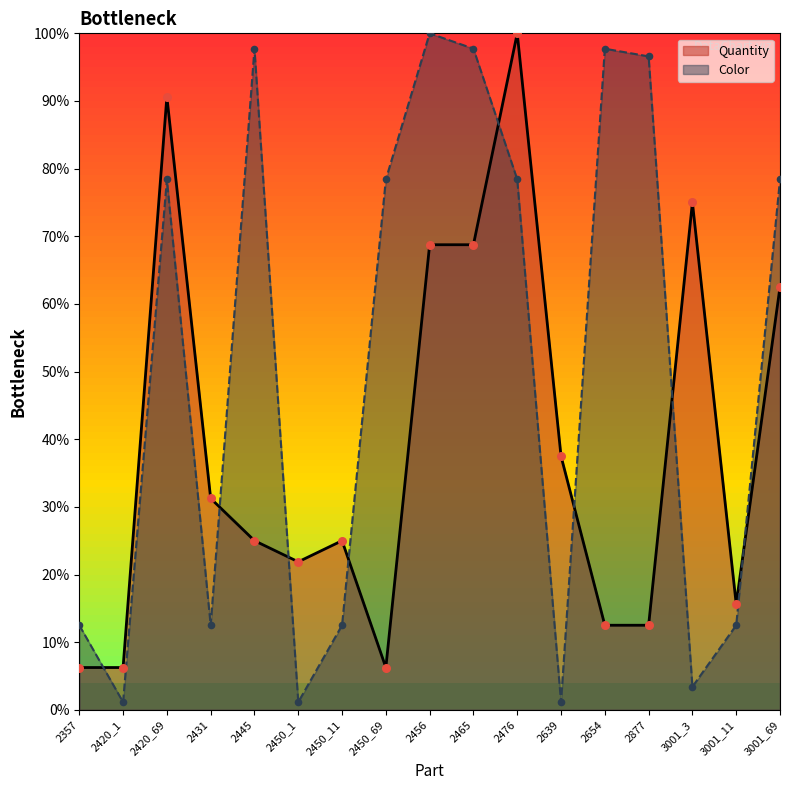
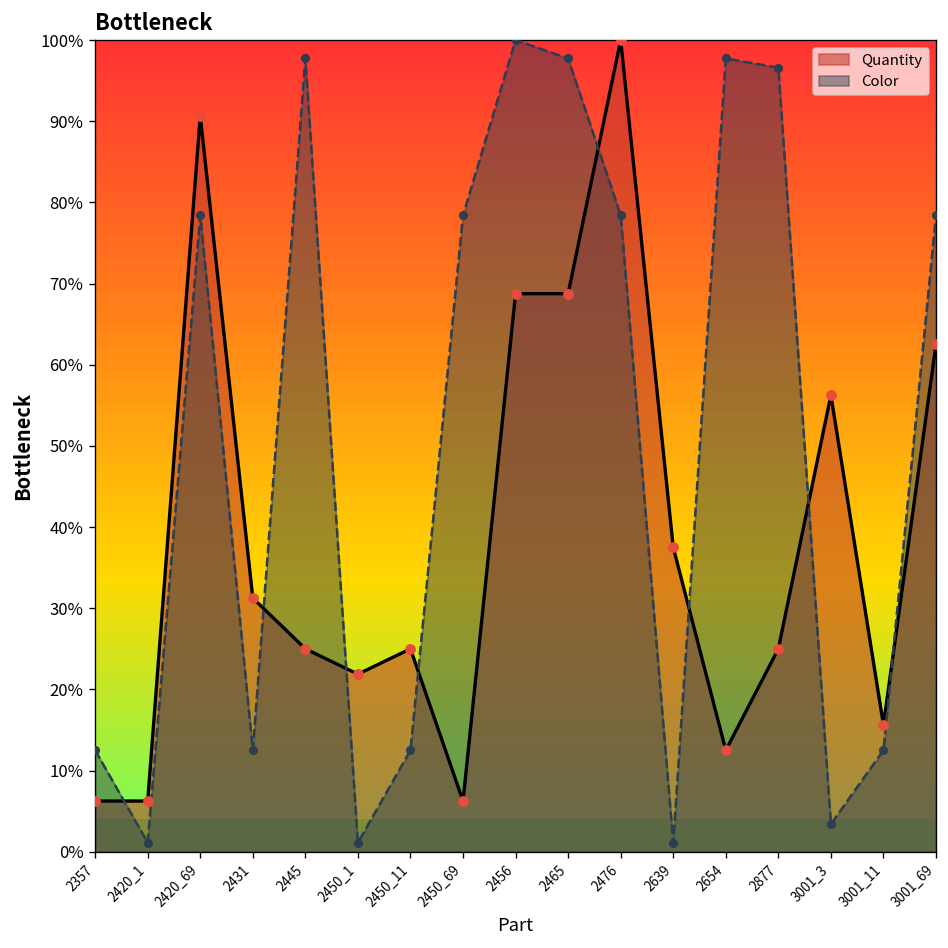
  {
    "Quantity": {
      "2357": "6%",
      "2420_1": "6%",
      "2420_69": "91%",
      "2431": "31%",
      "2445": "25%",
      "2450_1": "22%",
      "2450_11": "25%",
      "2450_69": "6%",
      "2456": "69%",
      "2465": "69%",
      "2476": "100%",
      "2639": "38%",
      "2654": "13%",
-     "2877": "13%",
-     "3001_3": "75%",
+     "2877": "25%",
+     "3001_3": "56%",
      "3001_11": "16%",
      "3001_69": "63%"
    },
    "Color": {
      "2357": "13%",
      "2420_1": "1%",
      "2420_69": "78%",
      "2431": "13%",
      "2445": "98%",
      "2450_1": "1%",
      "2450_11": "13%",
      "2450_69": "78%",
      "2456": "100%",
      "2465": "98%",
      "2476": "78%",
      "2639": "1%",
      "2654": "98%",
      "2877": "97%",
      "3001_3": "3%",
      "3001_11": "13%",
      "3001_69": "78%"
    }
  }
